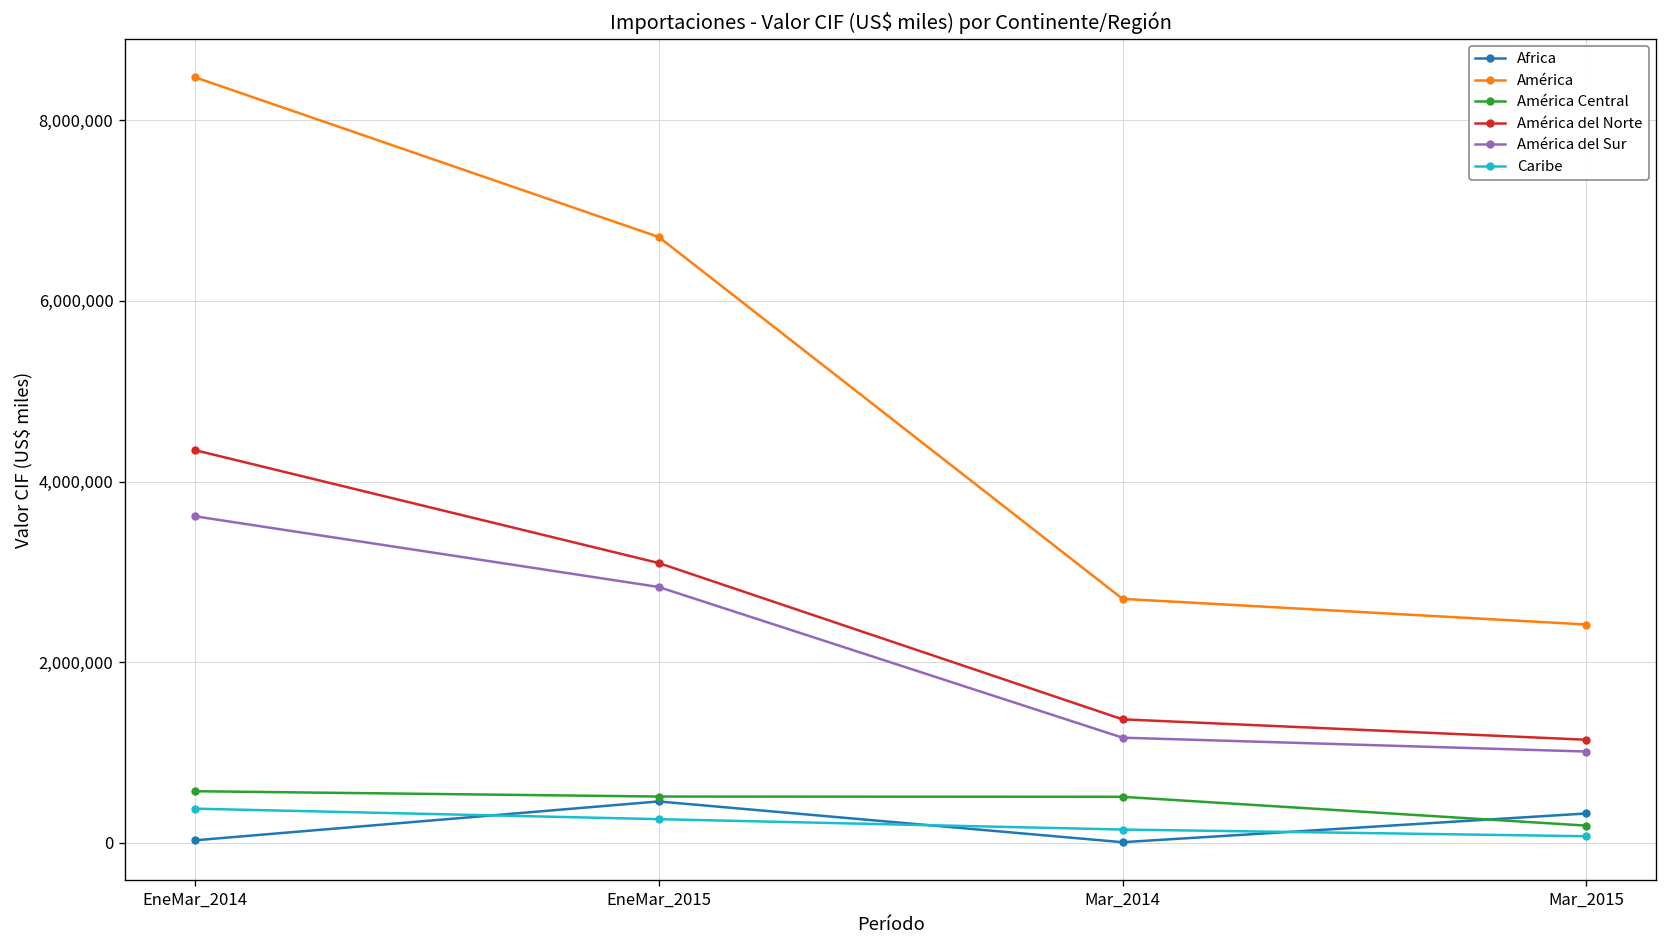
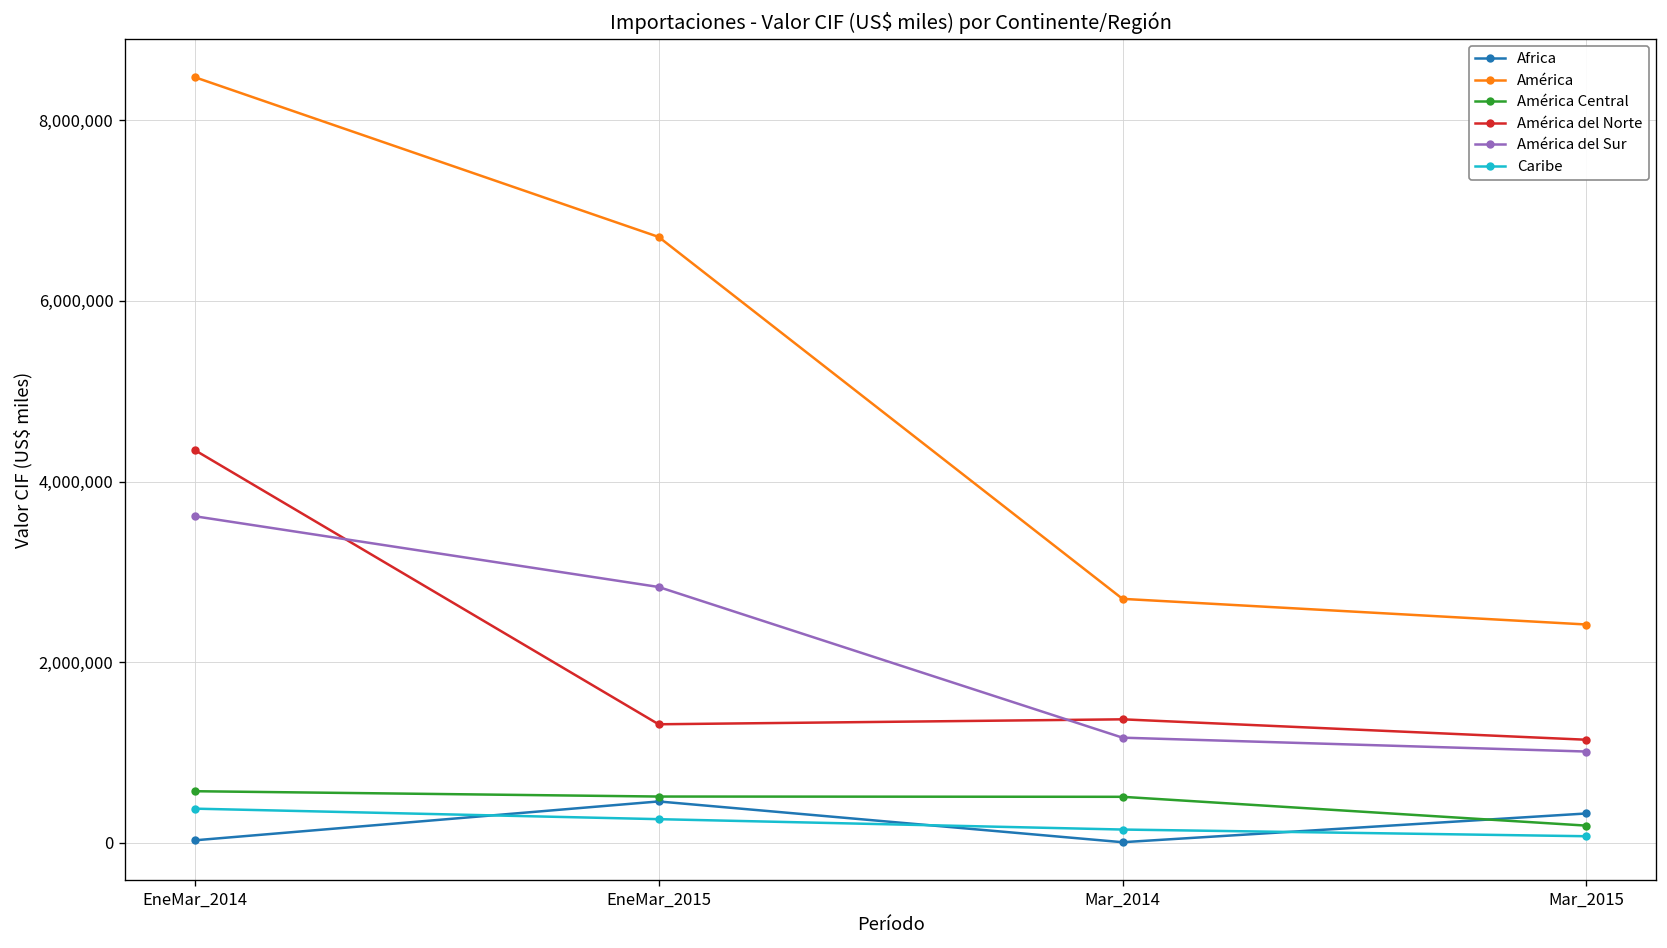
  {
    "Africa": {
      "EneMar_2014": "0",
      "EneMar_2015": "500,000",
      "Mar_2014": "0",
      "Mar_2015": "300,000"
    },
    "América": {
      "EneMar_2014": "8,500,000",
      "EneMar_2015": "6,700,000",
      "Mar_2014": "2,700,000",
      "Mar_2015": "2,400,000"
    },
    "América Central": {
      "EneMar_2014": "600,000",
      "EneMar_2015": "500,000",
      "Mar_2014": "500,000",
      "Mar_2015": "200,000"
    },
    "América del Norte": {
      "EneMar_2014": "4,300,000",
-     "EneMar_2015": "3,100,000",
+     "EneMar_2015": "1,300,000",
      "Mar_2014": "1,400,000",
      "Mar_2015": "1,100,000"
    },
    "América del Sur": {
      "EneMar_2014": "3,600,000",
      "EneMar_2015": "2,800,000",
      "Mar_2014": "1,200,000",
      "Mar_2015": "1,000,000"
    },
    "Caribe": {
      "EneMar_2014": "400,000",
      "EneMar_2015": "300,000",
      "Mar_2014": "100,000",
      "Mar_2015": "100,000"
    }
  }
